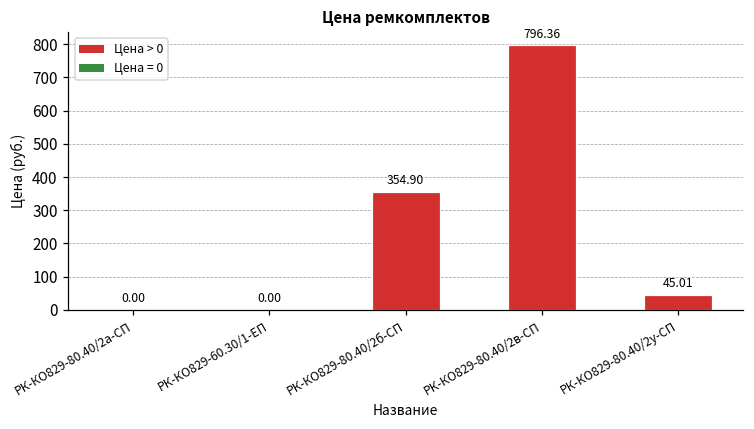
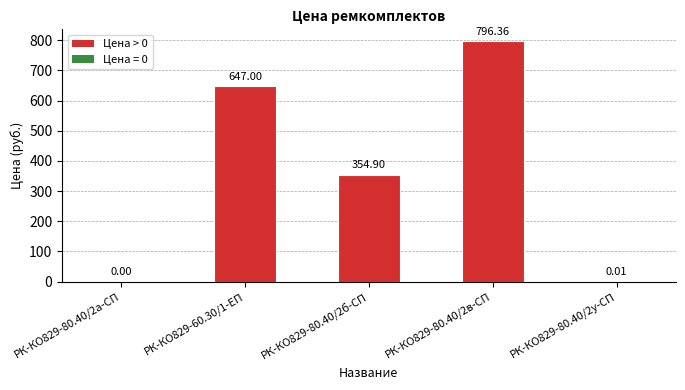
  {
    "РК-КО829-80.40/2а-СП": 0.00,
-   "РК-КО829-60.30/1-ЕП": 0.00,
+   "РК-КО829-60.30/1-ЕП": 647.00,
    "РК-КО829-80.40/2б-СП": 354.90,
    "РК-КО829-80.40/2в-СП": 796.36,
-   "РК-КО829-80.40/2у-СП": 45.01
+   "РК-КО829-80.40/2у-СП": 0.01
  }
